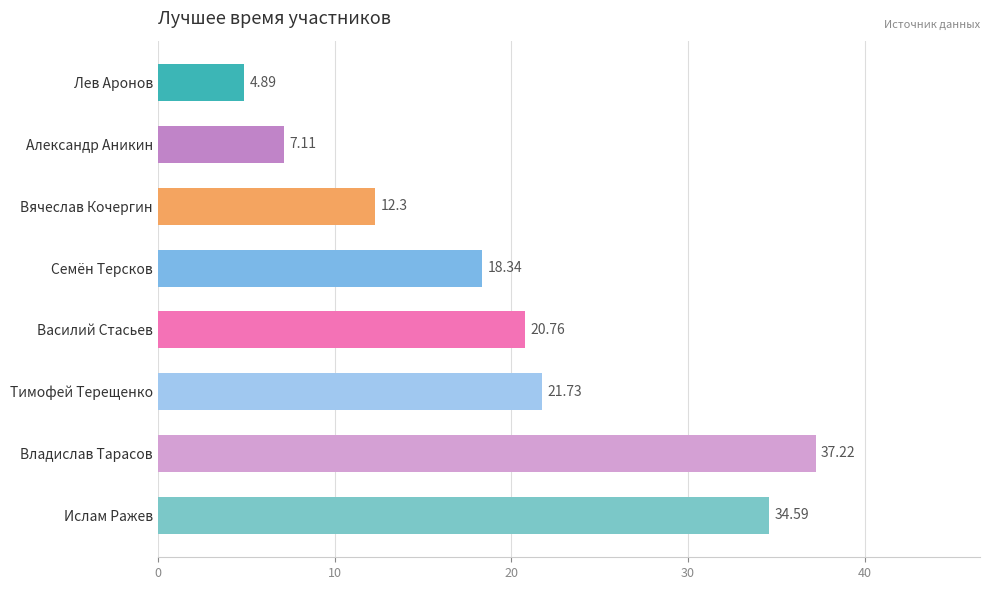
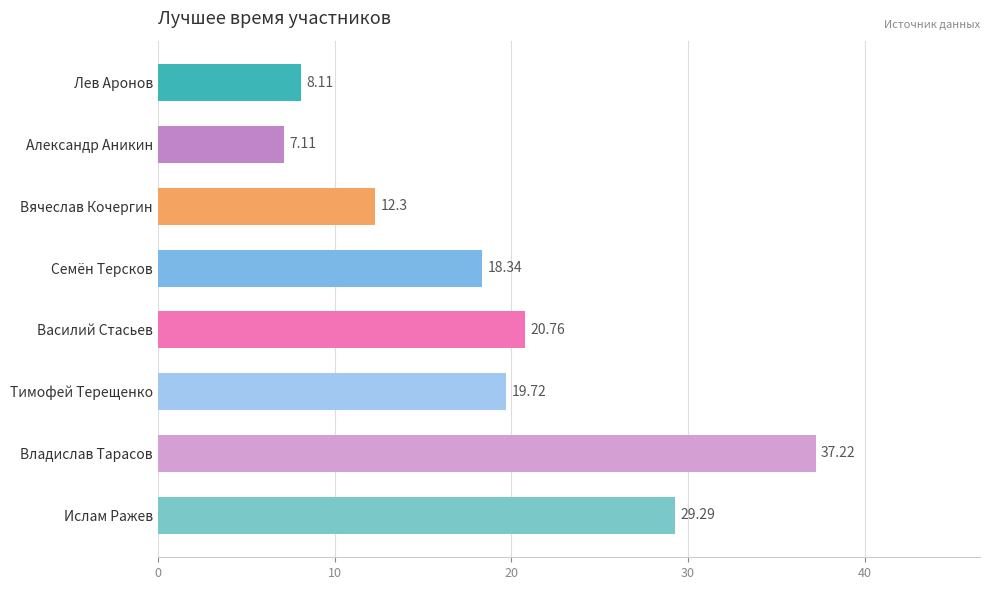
  {
-   "Лев Аронов": 4.89,
+   "Лев Аронов": 8.11,
    "Александр Аникин": 7.11,
    "Вячеслав Кочергин": 12.3,
    "Семён Терсков": 18.34,
    "Василий Стасьев": 20.76,
-   "Тимофей Терещенко": 21.73,
+   "Тимофей Терещенко": 19.72,
    "Владислав Тарасов": 37.22,
-   "Ислам Ражев": 34.59
+   "Ислам Ражев": 29.29
  }
